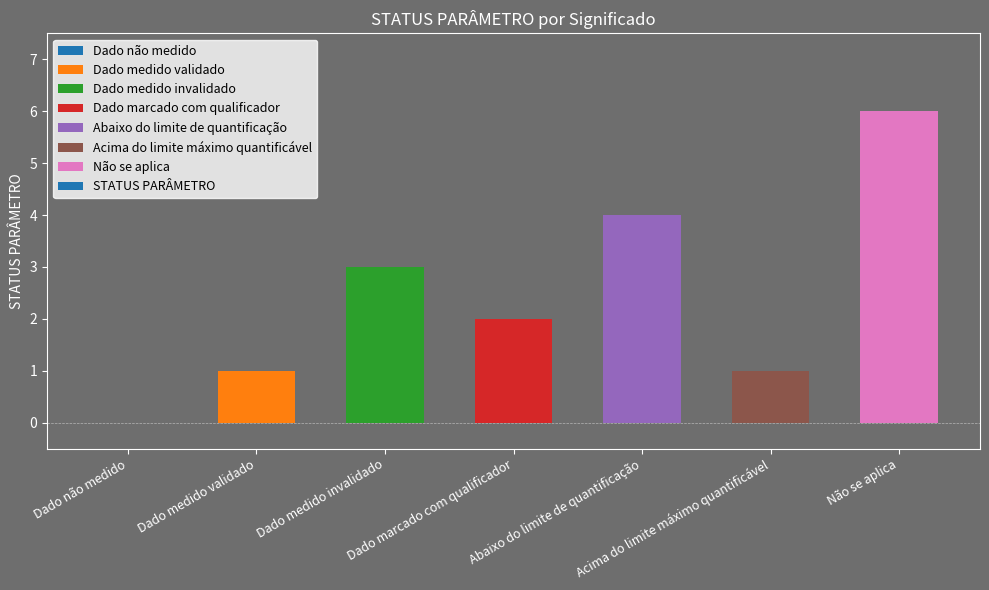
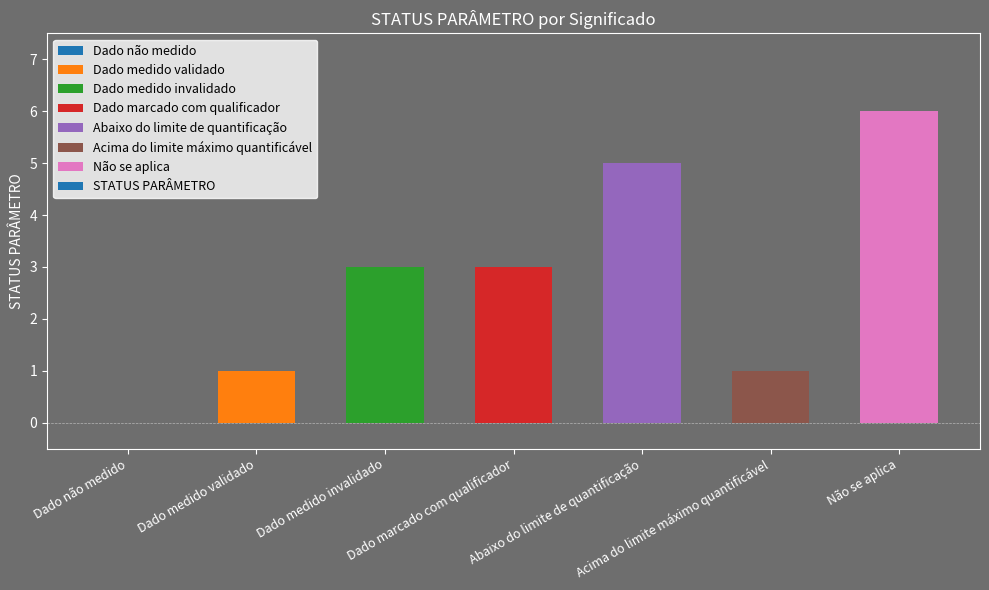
  {
    "Dado não medido": 0,
    "Dado medido validado": 1,
    "Dado medido invalidado": 3,
-   "Dado marcado com qualificador": 2,
-   "Abaixo do limite de quantificação": 4,
+   "Dado marcado com qualificador": 3,
+   "Abaixo do limite de quantificação": 5,
    "Acima do limite máximo quantificável": 1,
    "Não se aplica": 6
  }
